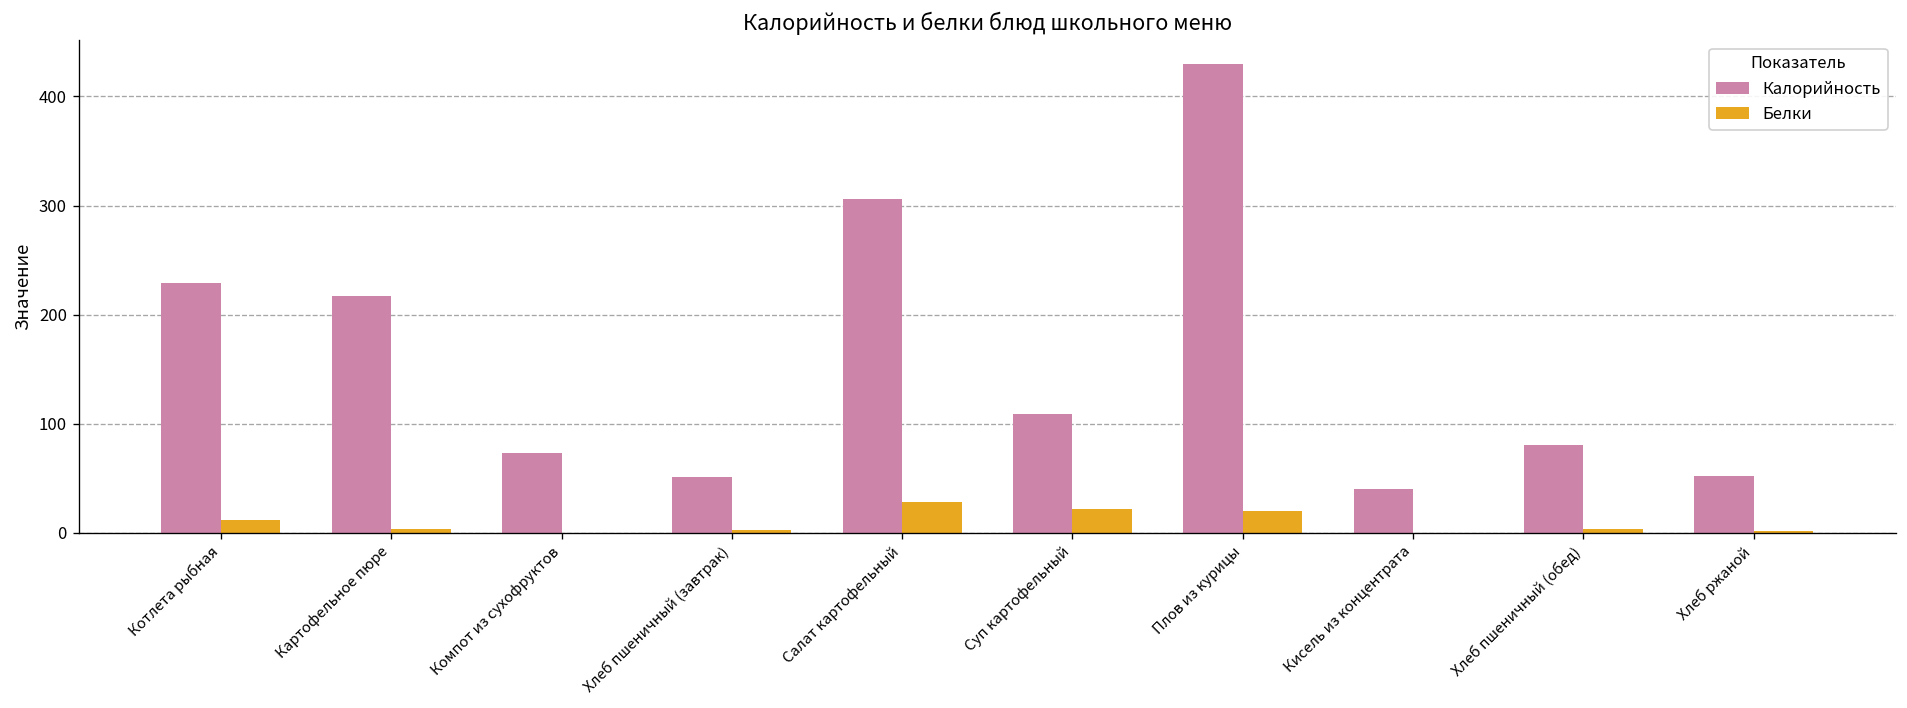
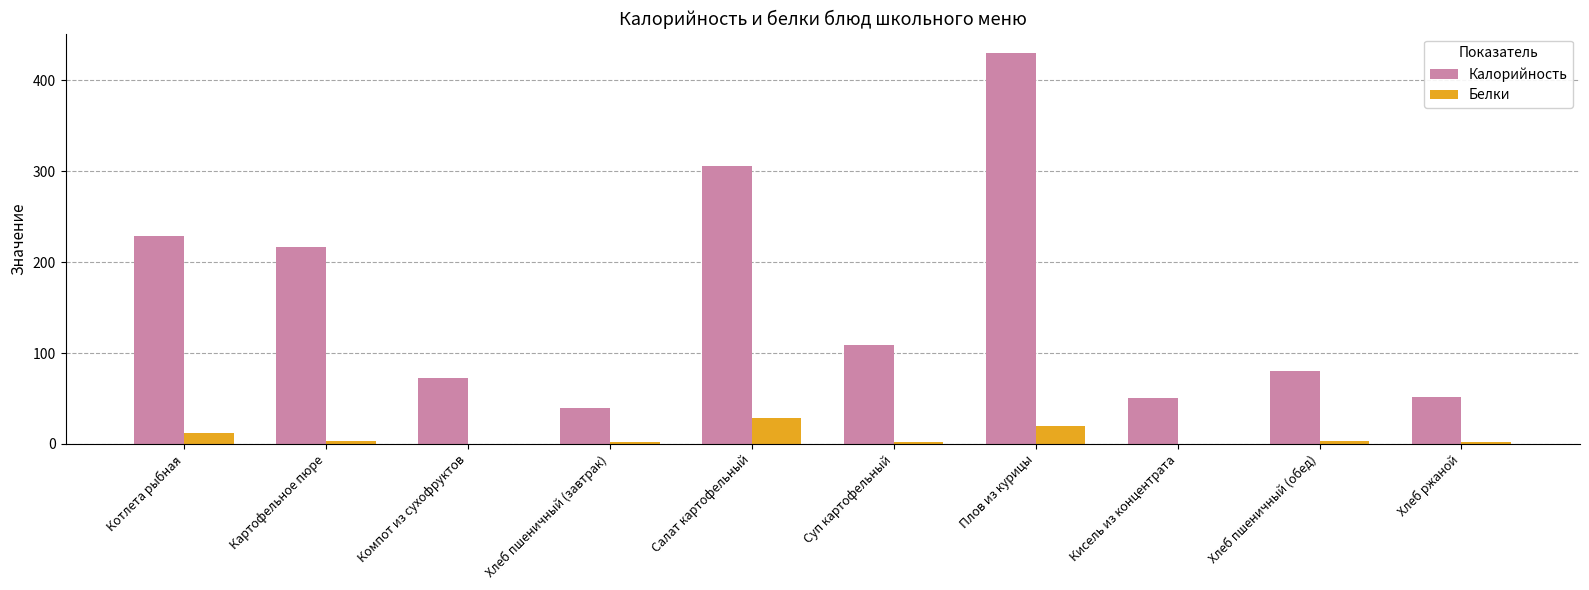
  {
    "Калорийность": {
      "Котлета рыбная": 230,
      "Картофельное пюре": 220,
      "Компот из сухофруктов": 70,
-     "Хлеб пшеничный (завтрак)": 50,
+     "Хлеб пшеничный (завтрак)": 40,
      "Салат картофельный": 310,
      "Суп картофельный": 110,
      "Плов из курицы": 430,
-     "Кисель из концентрата": 40,
+     "Кисель из концентрата": 50,
      "Хлеб пшеничный (обед)": 80,
      "Хлеб ржаной": 50
    },
    "Белки": {
      "Котлета рыбная": 10,
      "Картофельное пюре": 0,
      "Компот из сухофруктов": 0,
      "Салат картофельный": 30,
-     "Суп картофельный": 20,
+     "Суп картофельный": 0,
      "Плов из курицы": 20,
      "Хлеб пшеничный (обед)": 0
    }
  }
